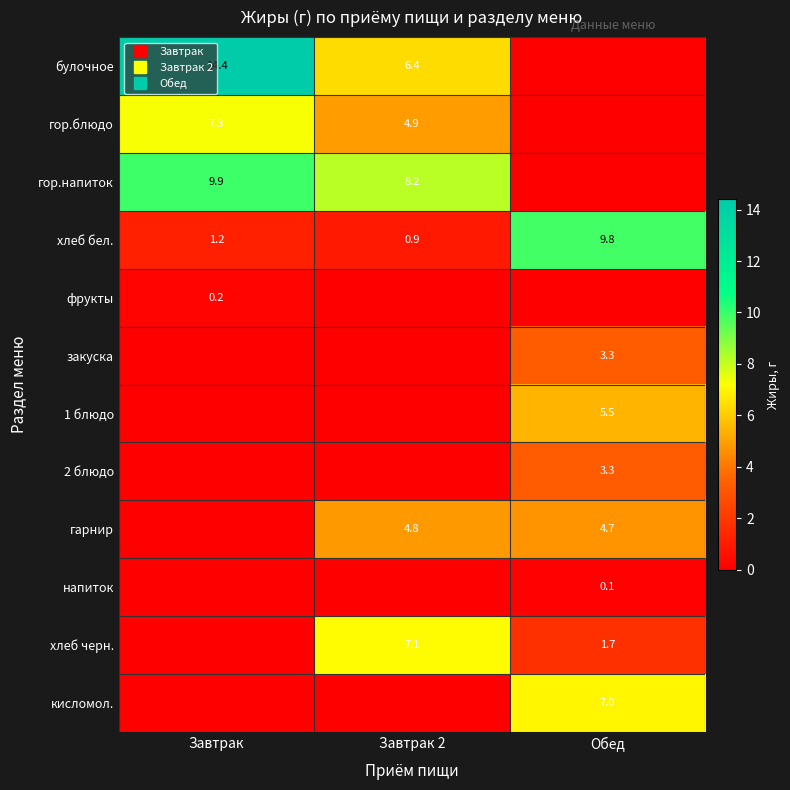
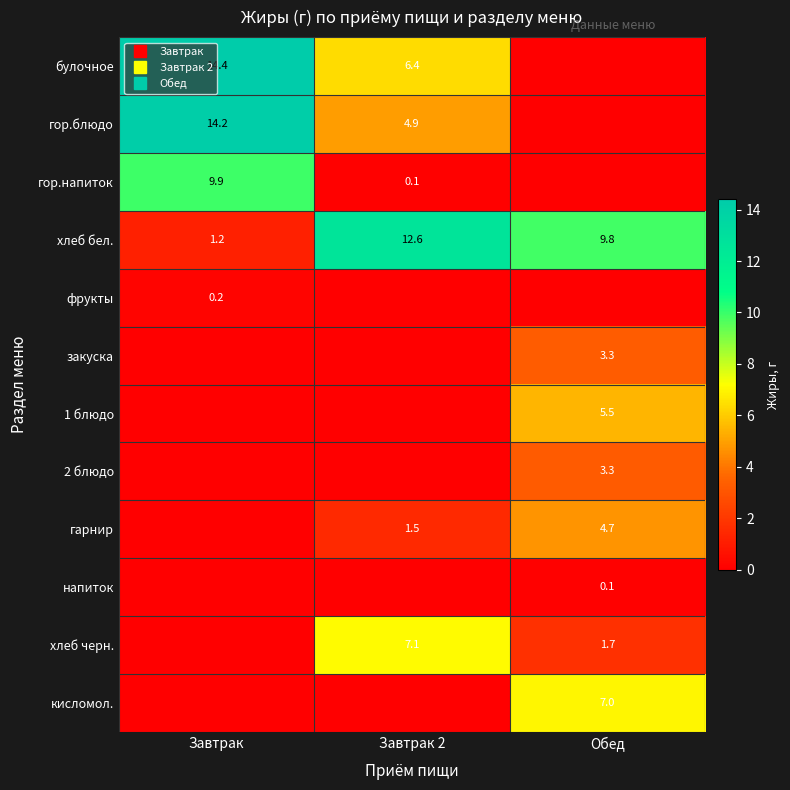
  {
    "булочное": {
      "Завтрак 2": 6.4
    },
    "гор.блюдо": {
-     "Завтрак": 7.3,
+     "Завтрак": 14.2,
      "Завтрак 2": 4.9
    },
    "гор.напиток": {
      "Завтрак": 9.9,
-     "Завтрак 2": 8.2
+     "Завтрак 2": 0.1
    },
    "хлеб бел.": {
      "Завтрак": 1.2,
-     "Завтрак 2": 0.9,
+     "Завтрак 2": 12.6,
      "Обед": 9.8
    },
    "фрукты": {
      "Завтрак": 0.2
    },
    "закуска": {
      "Обед": 3.3
    },
    "1 блюдо": {
      "Обед": 5.5
    },
    "2 блюдо": {
      "Обед": 3.3
    },
    "гарнир": {
-     "Завтрак 2": 4.8,
+     "Завтрак 2": 1.5,
      "Обед": 4.7
    },
    "напиток": {
      "Обед": 0.1
    },
    "хлеб черн.": {
      "Завтрак 2": 7.1,
      "Обед": 1.7
    },
    "кисломол.": {
      "Обед": 7.0
    }
  }
